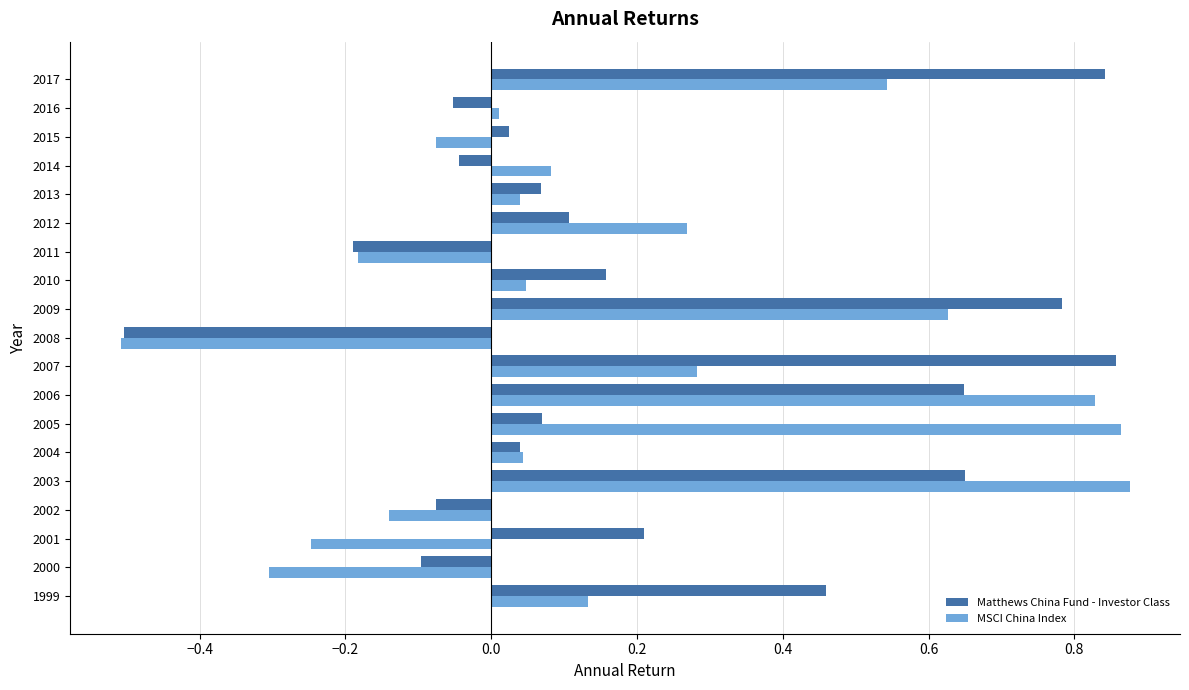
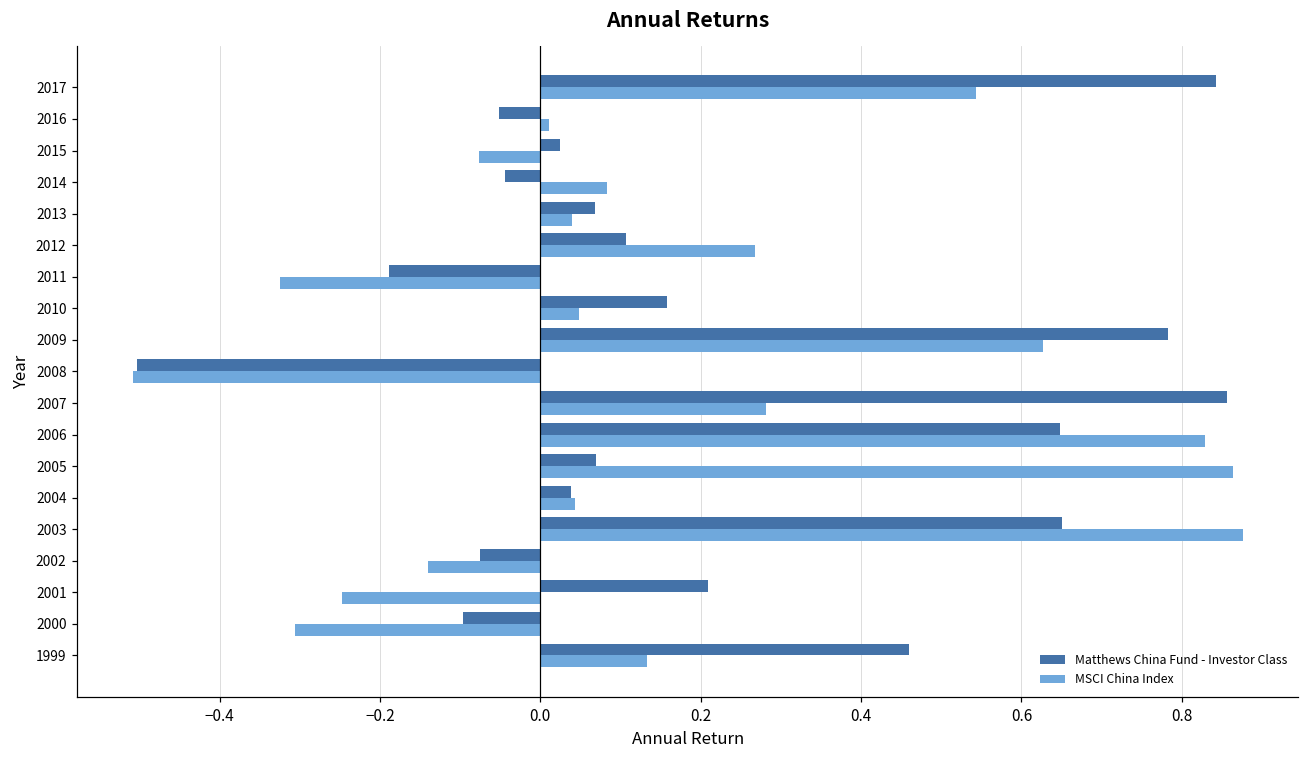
  {
    "Matthews China Fund - Investor Class": {
      "2017": 0.84,
      "2016": -0.05,
      "2015": 0.02,
      "2014": -0.04,
      "2013": 0.07,
      "2012": 0.11,
      "2011": -0.19,
      "2010": 0.16,
      "2009": 0.78,
      "2008": -0.50,
      "2007": 0.86,
      "2006": 0.65,
      "2005": 0.07,
      "2004": 0.04,
      "2003": 0.65,
      "2002": -0.08,
      "2001": 0.21,
      "2000": -0.10,
      "1999": 0.46
    },
    "MSCI China Index": {
      "2017": 0.54,
      "2016": 0.01,
      "2015": -0.08,
      "2014": 0.08,
      "2013": 0.04,
      "2012": 0.27,
-     "2011": -0.18,
+     "2011": -0.32,
      "2010": 0.05,
      "2009": 0.63,
      "2008": -0.51,
      "2007": 0.28,
      "2006": 0.83,
      "2005": 0.86,
      "2004": 0.04,
      "2003": 0.88,
      "2002": -0.14,
      "2001": -0.25,
      "2000": -0.31,
      "1999": 0.13
    }
  }
